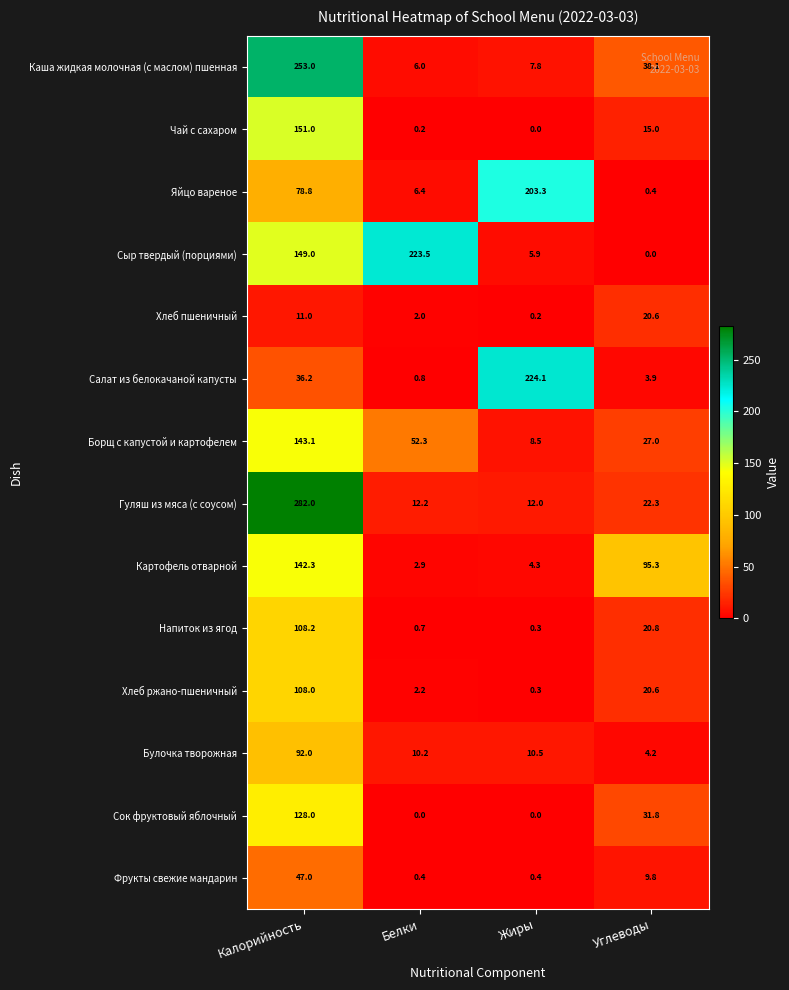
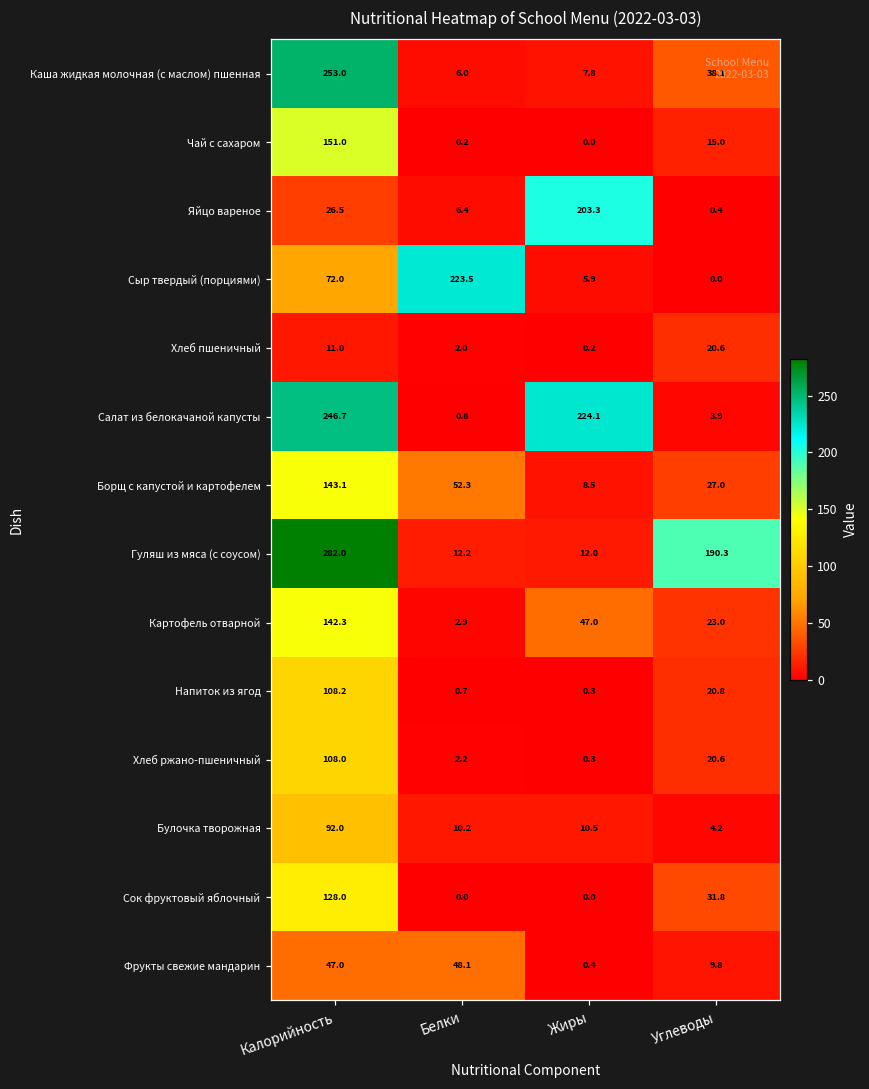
  {
    "Каша жидкая молочная (с маслом) пшенная": {
      "Калорийность": 253.0,
      "Белки": 6.0,
      "Жиры": 7.8
    },
    "Чай с сахаром": {
      "Калорийность": 151.0,
      "Белки": 0.2,
      "Жиры": 0.0,
      "Углеводы": 15.0
    },
    "Яйцо вареное": {
-     "Калорийность": 78.8,
+     "Калорийность": 26.5,
      "Белки": 6.4,
      "Жиры": 203.3,
      "Углеводы": 0.4
    },
    "Сыр твердый (порциями)": {
-     "Калорийность": 149.0,
+     "Калорийность": 72.0,
      "Белки": 223.5,
      "Жиры": 5.9,
      "Углеводы": 0.0
    },
    "Хлеб пшеничный": {
      "Калорийность": 11.0,
      "Белки": 2.0,
      "Жиры": 0.2,
      "Углеводы": 20.6
    },
    "Салат из белокачаной капусты": {
-     "Калорийность": 36.2,
+     "Калорийность": 246.7,
      "Белки": 0.8,
      "Жиры": 224.1,
      "Углеводы": 3.9
    },
    "Борщ с капустой и картофелем": {
      "Калорийность": 143.1,
      "Белки": 52.3,
      "Жиры": 8.5,
      "Углеводы": 27.0
    },
    "Гуляш из мяса (с соусом)": {
      "Калорийность": 282.0,
      "Белки": 12.2,
      "Жиры": 12.0,
-     "Углеводы": 22.3
+     "Углеводы": 190.3
    },
    "Картофель отварной": {
      "Калорийность": 142.3,
      "Белки": 2.9,
-     "Жиры": 4.3,
-     "Углеводы": 95.3
+     "Жиры": 47.0,
+     "Углеводы": 23.0
    },
    "Напиток из ягод": {
      "Калорийность": 108.2,
      "Белки": 0.7,
      "Жиры": 0.3,
      "Углеводы": 20.8
    },
    "Хлеб ржано-пшеничный": {
      "Калорийность": 108.0,
      "Белки": 2.2,
      "Жиры": 0.3,
      "Углеводы": 20.6
    },
    "Булочка творожная": {
      "Калорийность": 92.0,
      "Белки": 10.2,
      "Жиры": 10.5,
      "Углеводы": 4.2
    },
    "Сок фруктовый яблочный": {
      "Калорийность": 128.0,
      "Белки": 0.0,
      "Жиры": 0.0,
      "Углеводы": 31.8
    },
    "Фрукты свежие мандарин": {
      "Калорийность": 47.0,
-     "Белки": 0.4,
+     "Белки": 48.1,
      "Жиры": 0.4,
      "Углеводы": 9.8
    }
  }
